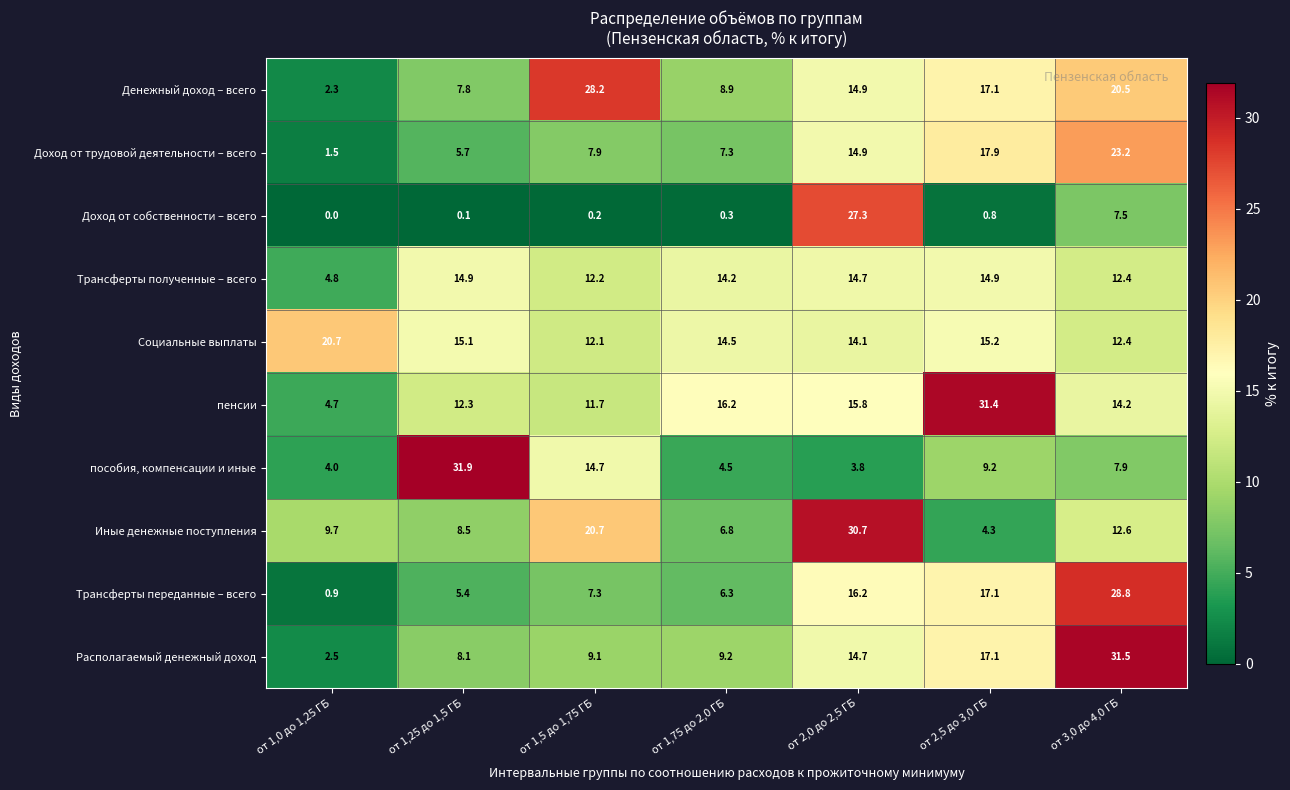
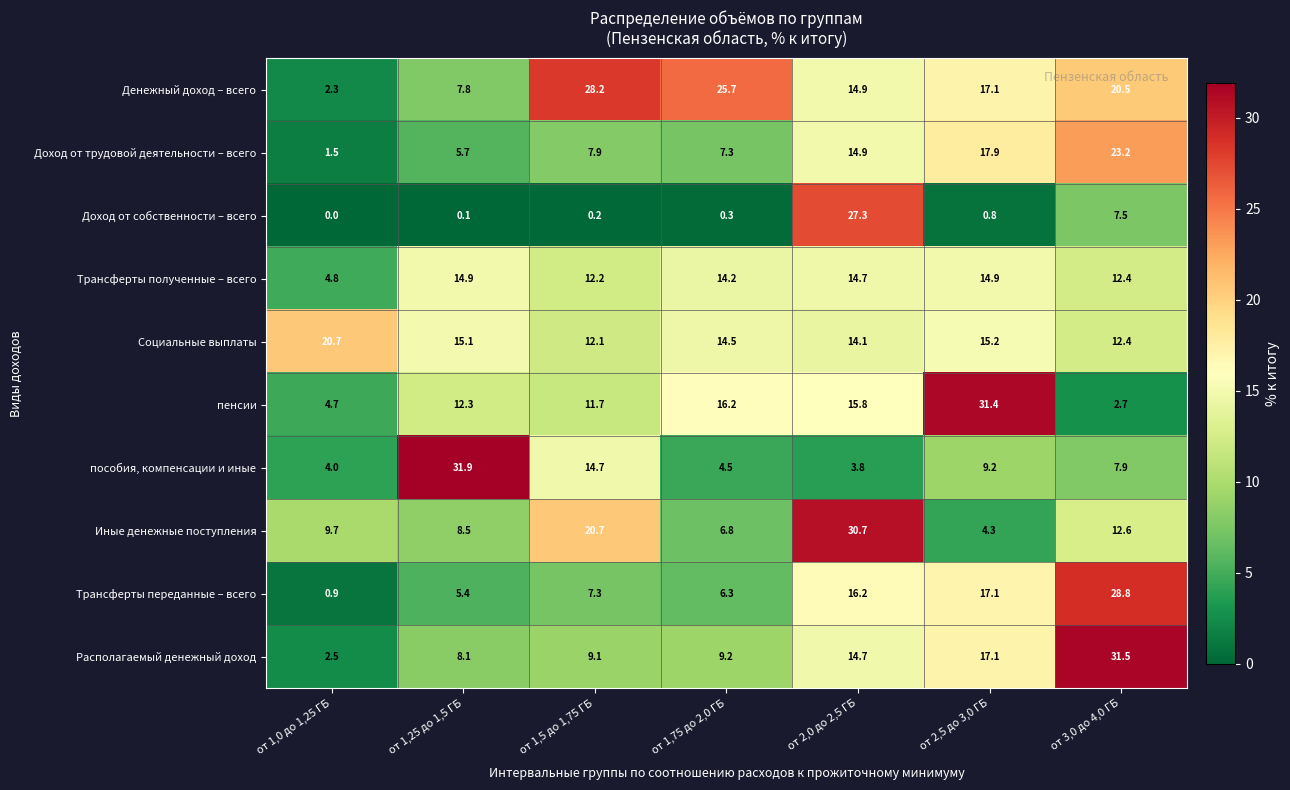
  {
    "Денежный доход – всего": {
      "от 1,0 до 1,25 ГБ": 2.3,
      "от 1,25 до 1,5 ГБ": 7.8,
      "от 1,5 до 1,75 ГБ": 28.2,
-     "от 1,75 до 2,0 ГБ": 8.9,
+     "от 1,75 до 2,0 ГБ": 25.7,
      "от 2,0 до 2,5 ГБ": 14.9,
      "от 2,5 до 3,0 ГБ": 17.1
    },
    "Доход от трудовой деятельности – всего": {
      "от 1,0 до 1,25 ГБ": 1.5,
      "от 1,25 до 1,5 ГБ": 5.7,
      "от 1,5 до 1,75 ГБ": 7.9,
      "от 1,75 до 2,0 ГБ": 7.3,
      "от 2,0 до 2,5 ГБ": 14.9,
      "от 2,5 до 3,0 ГБ": 17.9,
      "от 3,0 до 4,0 ГБ": 23.2
    },
    "Доход от собственности – всего": {
      "от 1,0 до 1,25 ГБ": 0.0,
      "от 1,25 до 1,5 ГБ": 0.1,
      "от 1,5 до 1,75 ГБ": 0.2,
      "от 1,75 до 2,0 ГБ": 0.3,
      "от 2,0 до 2,5 ГБ": 27.3,
      "от 2,5 до 3,0 ГБ": 0.8,
      "от 3,0 до 4,0 ГБ": 7.5
    },
    "Трансферты полученные – всего": {
      "от 1,0 до 1,25 ГБ": 4.8,
      "от 1,25 до 1,5 ГБ": 14.9,
      "от 1,5 до 1,75 ГБ": 12.2,
      "от 1,75 до 2,0 ГБ": 14.2,
      "от 2,0 до 2,5 ГБ": 14.7,
      "от 2,5 до 3,0 ГБ": 14.9,
      "от 3,0 до 4,0 ГБ": 12.4
    },
    "Социальные выплаты": {
      "от 1,0 до 1,25 ГБ": 20.7,
      "от 1,25 до 1,5 ГБ": 15.1,
      "от 1,5 до 1,75 ГБ": 12.1,
      "от 1,75 до 2,0 ГБ": 14.5,
      "от 2,0 до 2,5 ГБ": 14.1,
      "от 2,5 до 3,0 ГБ": 15.2,
      "от 3,0 до 4,0 ГБ": 12.4
    },
    "пенсии": {
      "от 1,0 до 1,25 ГБ": 4.7,
      "от 1,25 до 1,5 ГБ": 12.3,
      "от 1,5 до 1,75 ГБ": 11.7,
      "от 1,75 до 2,0 ГБ": 16.2,
      "от 2,0 до 2,5 ГБ": 15.8,
      "от 2,5 до 3,0 ГБ": 31.4,
-     "от 3,0 до 4,0 ГБ": 14.2
+     "от 3,0 до 4,0 ГБ": 2.7
    },
    "пособия, компенсации и иные": {
      "от 1,0 до 1,25 ГБ": 4.0,
      "от 1,25 до 1,5 ГБ": 31.9,
      "от 1,5 до 1,75 ГБ": 14.7,
      "от 1,75 до 2,0 ГБ": 4.5,
      "от 2,0 до 2,5 ГБ": 3.8,
      "от 2,5 до 3,0 ГБ": 9.2,
      "от 3,0 до 4,0 ГБ": 7.9
    },
    "Иные денежные поступления": {
      "от 1,0 до 1,25 ГБ": 9.7,
      "от 1,25 до 1,5 ГБ": 8.5,
      "от 1,5 до 1,75 ГБ": 20.7,
      "от 1,75 до 2,0 ГБ": 6.8,
      "от 2,0 до 2,5 ГБ": 30.7,
      "от 2,5 до 3,0 ГБ": 4.3,
      "от 3,0 до 4,0 ГБ": 12.6
    },
    "Трансферты переданные – всего": {
      "от 1,0 до 1,25 ГБ": 0.9,
      "от 1,25 до 1,5 ГБ": 5.4,
      "от 1,5 до 1,75 ГБ": 7.3,
      "от 1,75 до 2,0 ГБ": 6.3,
      "от 2,0 до 2,5 ГБ": 16.2,
      "от 2,5 до 3,0 ГБ": 17.1,
      "от 3,0 до 4,0 ГБ": 28.8
    },
    "Располагаемый денежный доход": {
      "от 1,0 до 1,25 ГБ": 2.5,
      "от 1,25 до 1,5 ГБ": 8.1,
      "от 1,5 до 1,75 ГБ": 9.1,
      "от 1,75 до 2,0 ГБ": 9.2,
      "от 2,0 до 2,5 ГБ": 14.7,
      "от 2,5 до 3,0 ГБ": 17.1,
      "от 3,0 до 4,0 ГБ": 31.5
    }
  }
